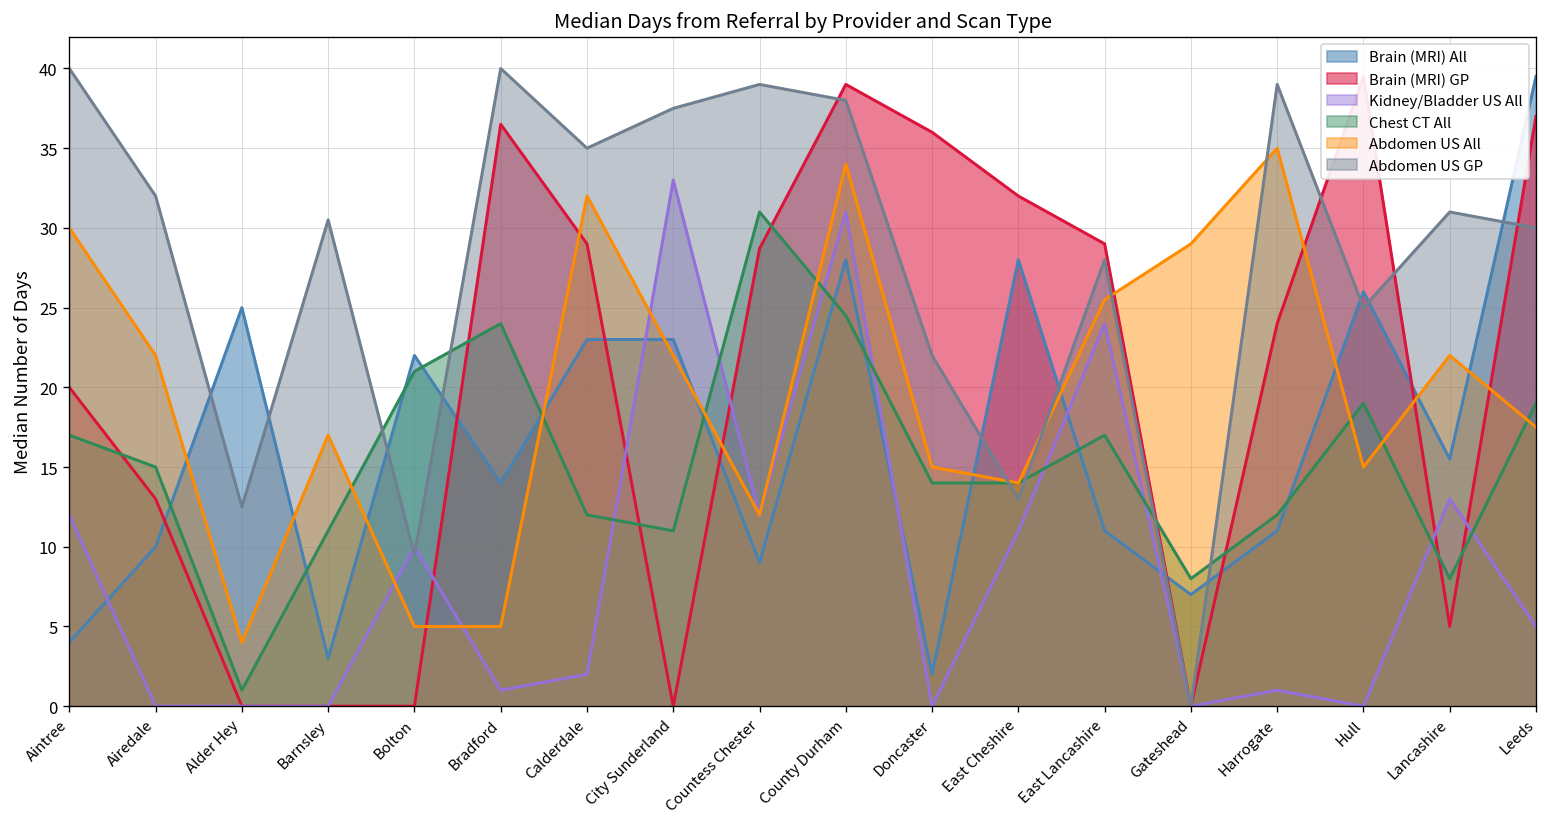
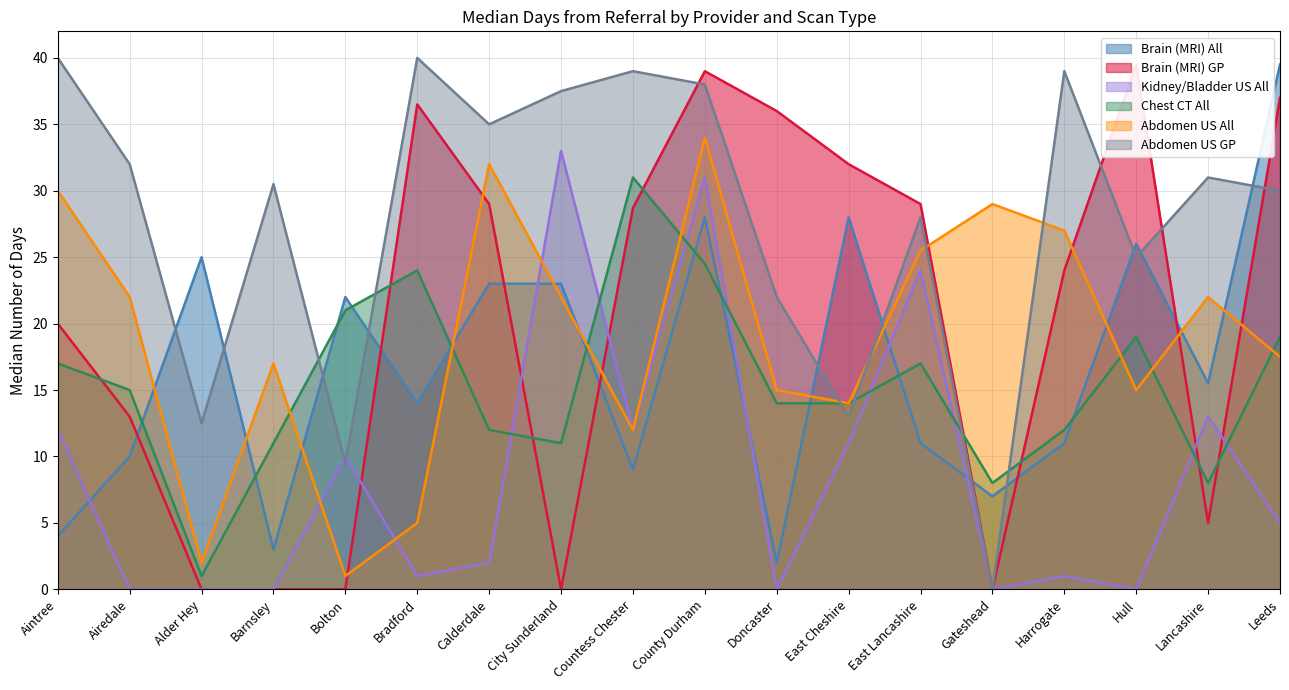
  {
    "Brain (MRI) GP": {
      "Aintree": 20,
      "Airedale": 13,
      "Bolton": 0,
      "Bradford": 36.5,
      "Calderdale": 29,
      "City Sunderland": 0,
      "Countess Chester": 28.7,
      "County Durham": 39,
      "Doncaster": 36,
      "East Cheshire": 32,
      "East Lancashire": 29,
      "Harrogate": 24,
      "Lancashire": 5,
      "Leeds": 37
    },
    "Abdomen US All": {
      "Aintree": 30,
      "Airedale": 22,
-     "Alder Hey": 4,
+     "Alder Hey": 2,
      "Barnsley": 17,
-     "Bolton": 5,
+     "Bolton": 1,
      "Bradford": 5,
      "Calderdale": 32,
      "City Sunderland": 22,
      "County Durham": 34,
      "Doncaster": 15,
      "East Lancashire": 25.5,
      "Gateshead": 29,
-     "Harrogate": 35,
+     "Harrogate": 27,
      "Hull": 15,
      "Lancashire": 22,
      "Leeds": 17.5
    }
  }
